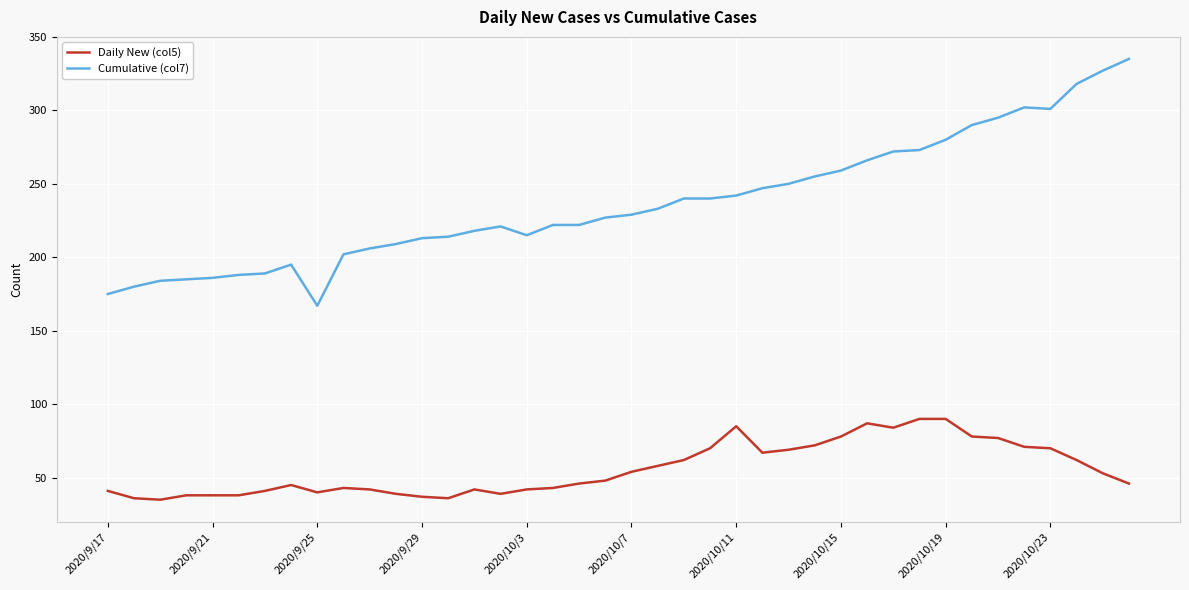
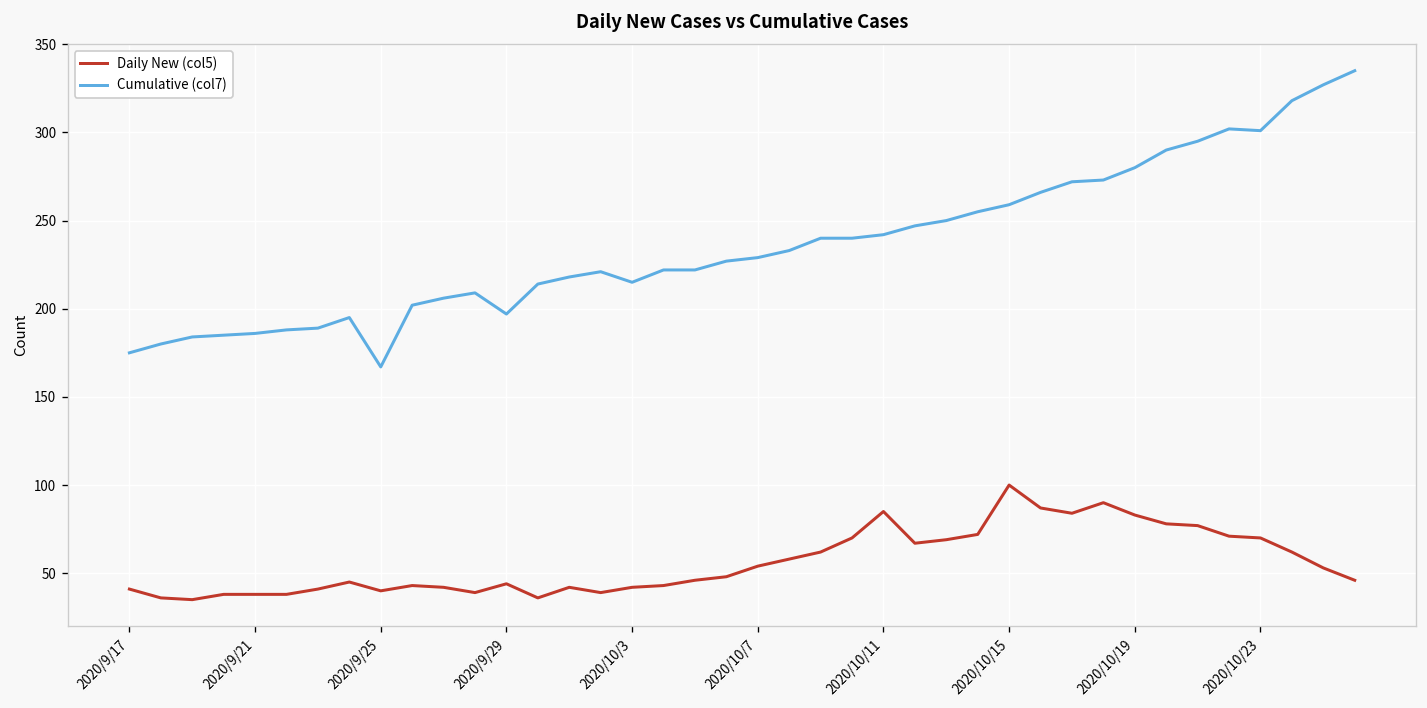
  {
    "Daily New (col5)": {
      "2020/9/17": 41,
      "2020/9/21": 38,
      "2020/9/25": 40,
-     "2020/9/29": 37,
+     "2020/9/29": 44,
      "2020/10/3": 42,
      "2020/10/7": 54,
      "2020/10/11": 85,
-     "2020/10/15": 78,
-     "2020/10/19": 90,
+     "2020/10/15": 100,
+     "2020/10/19": 83,
      "2020/10/23": 70
    },
    "Cumulative (col7)": {
      "2020/9/17": 175,
      "2020/9/21": 186,
      "2020/9/25": 167,
-     "2020/9/29": 213,
+     "2020/9/29": 197,
      "2020/10/3": 215,
      "2020/10/7": 229,
      "2020/10/11": 242,
      "2020/10/15": 259,
      "2020/10/19": 280,
      "2020/10/23": 301
    }
  }
